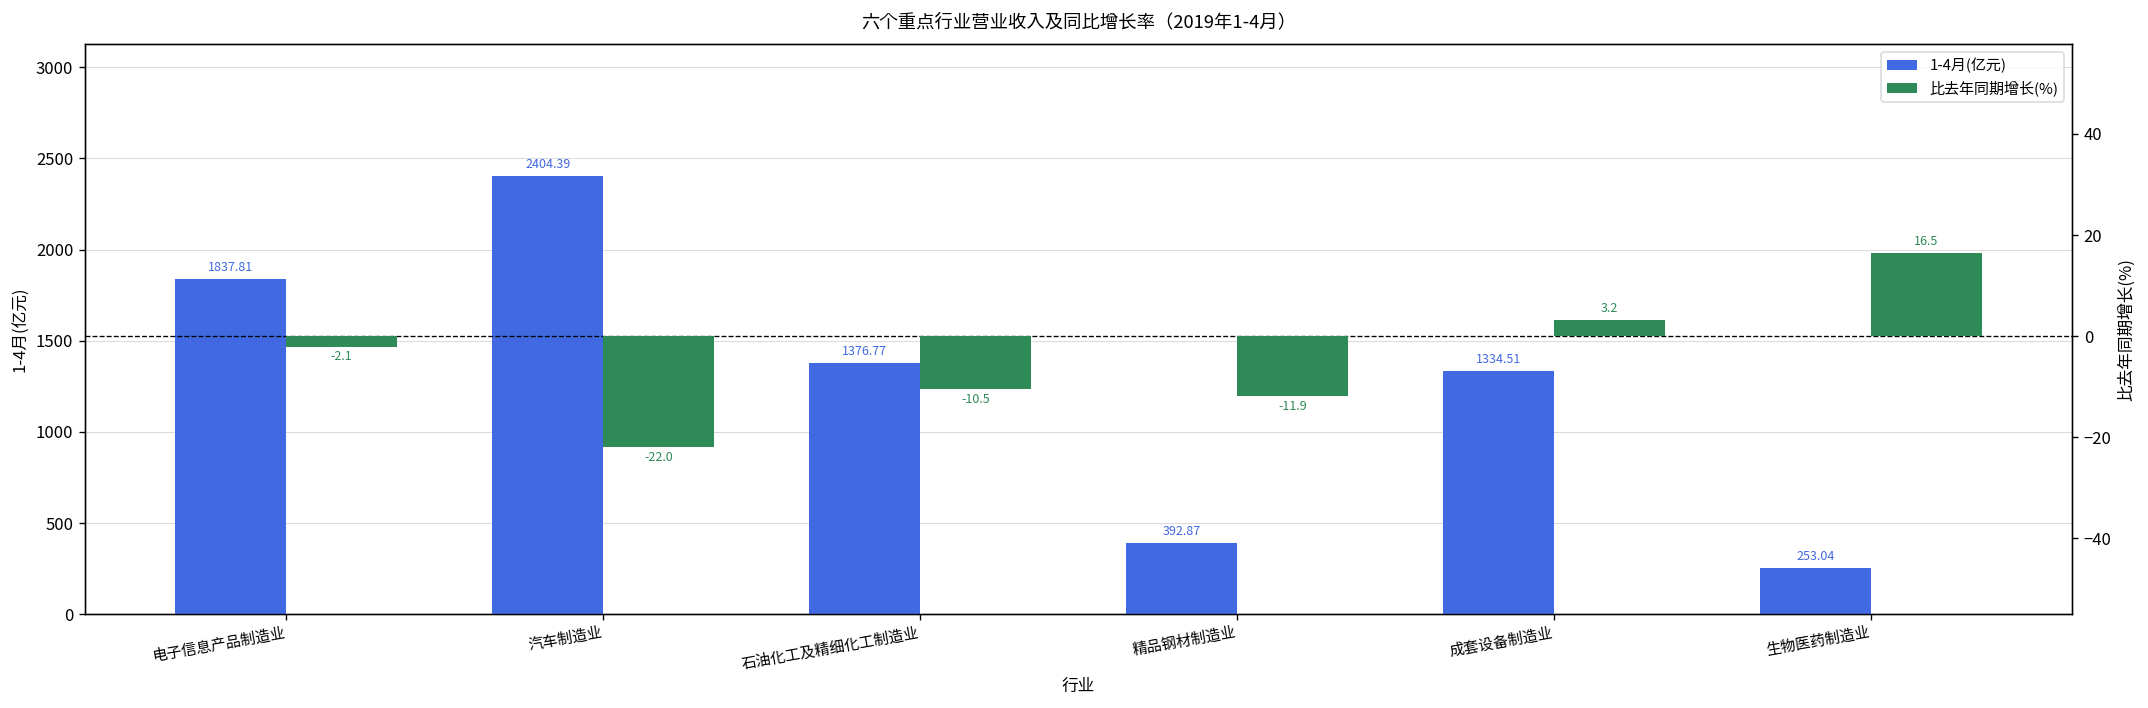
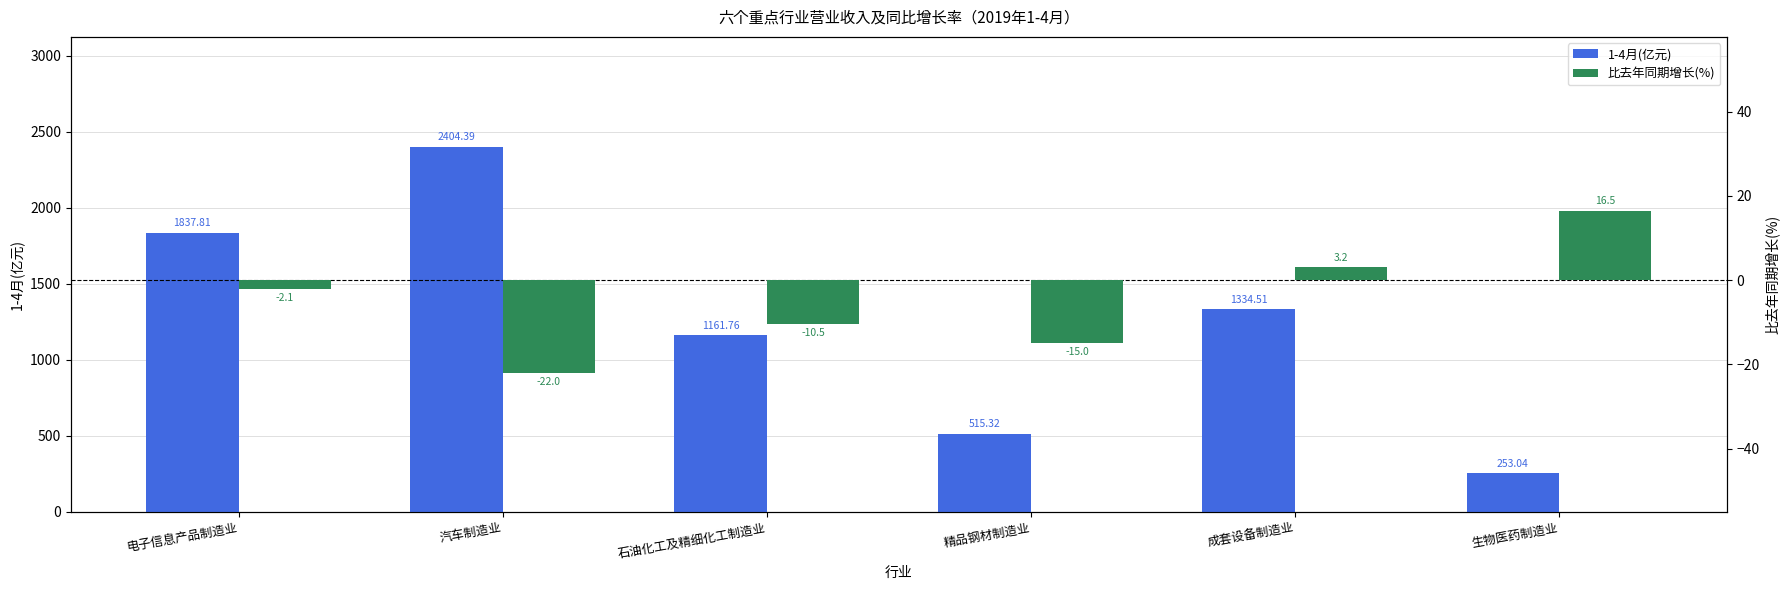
  {
    "1-4月(亿元)": {
      "电子信息产品制造业": 1837.81,
      "汽车制造业": 2404.39,
-     "石油化工及精细化工制造业": 1376.77,
-     "精品钢材制造业": 392.87,
+     "石油化工及精细化工制造业": 1161.76,
+     "精品钢材制造业": 515.32,
      "成套设备制造业": 1334.51,
      "生物医药制造业": 253.04
    },
    "比去年同期增长(%)": {
      "电子信息产品制造业": -2.1,
      "汽车制造业": -22.0,
      "石油化工及精细化工制造业": -10.5,
-     "精品钢材制造业": -11.9,
+     "精品钢材制造业": -15.0,
      "成套设备制造业": 3.2,
      "生物医药制造业": 16.5
    }
  }
